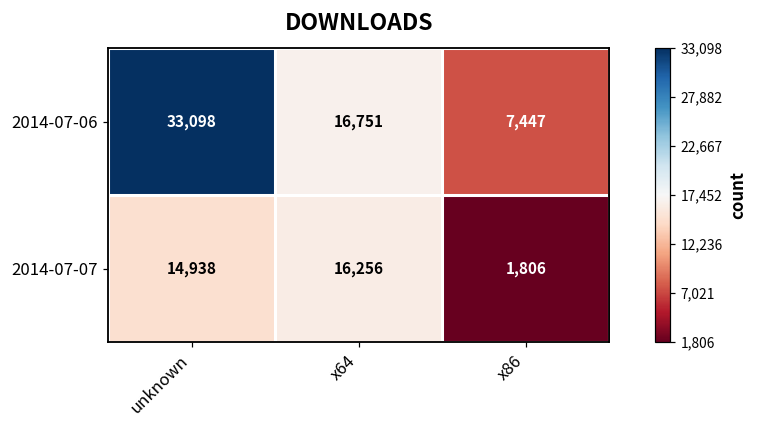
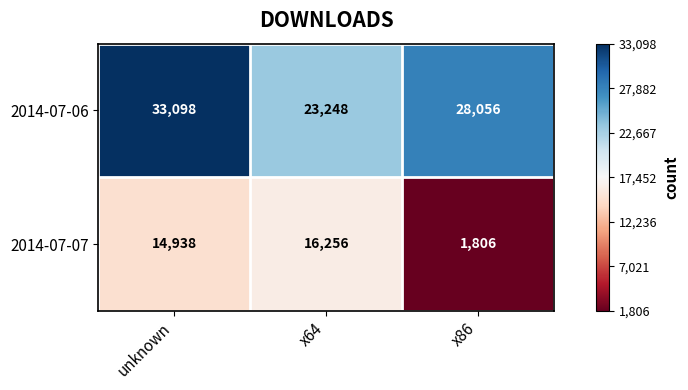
  {
    "2014-07-06": {
      "unknown": "33,098",
-     "x64": "16,751",
-     "x86": "7,447"
+     "x64": "23,248",
+     "x86": "28,056"
    },
    "2014-07-07": {
      "unknown": "14,938",
      "x64": "16,256",
      "x86": "1,806"
    }
  }
